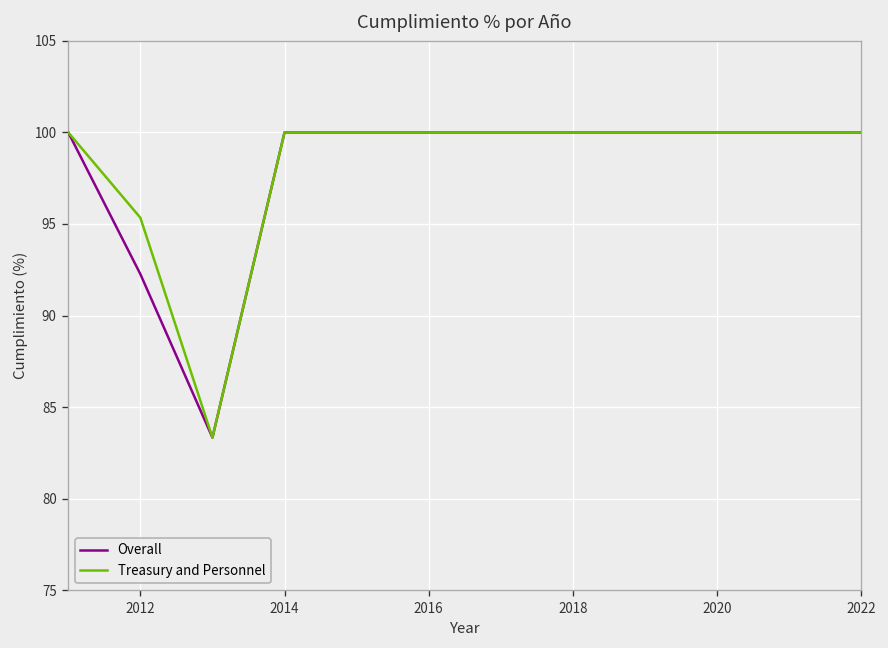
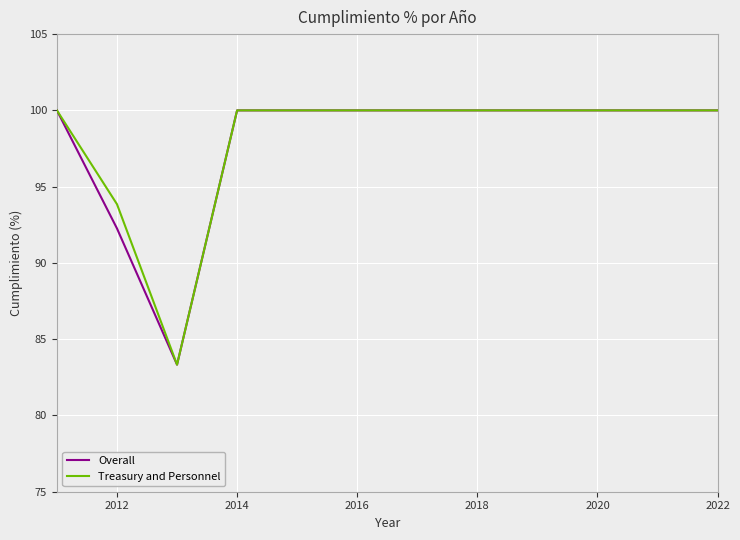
  {
    "Overall": {
      "2012": 92.3
    },
    "Treasury and Personnel": {
-     "2012": 95.3
+     "2012": 93.9
    }
  }
